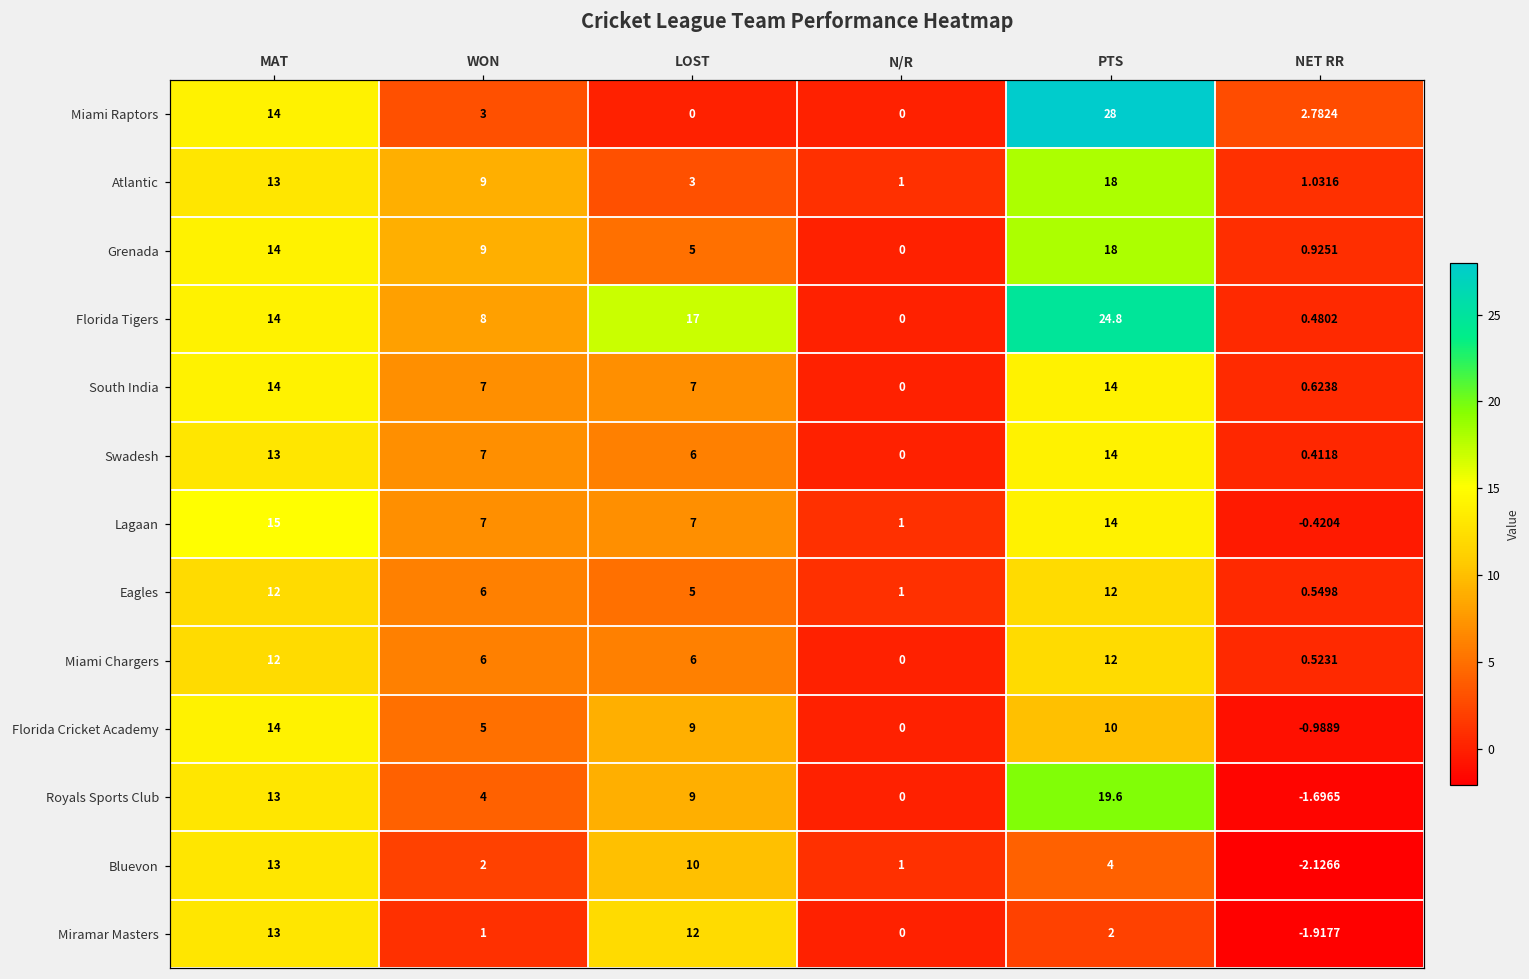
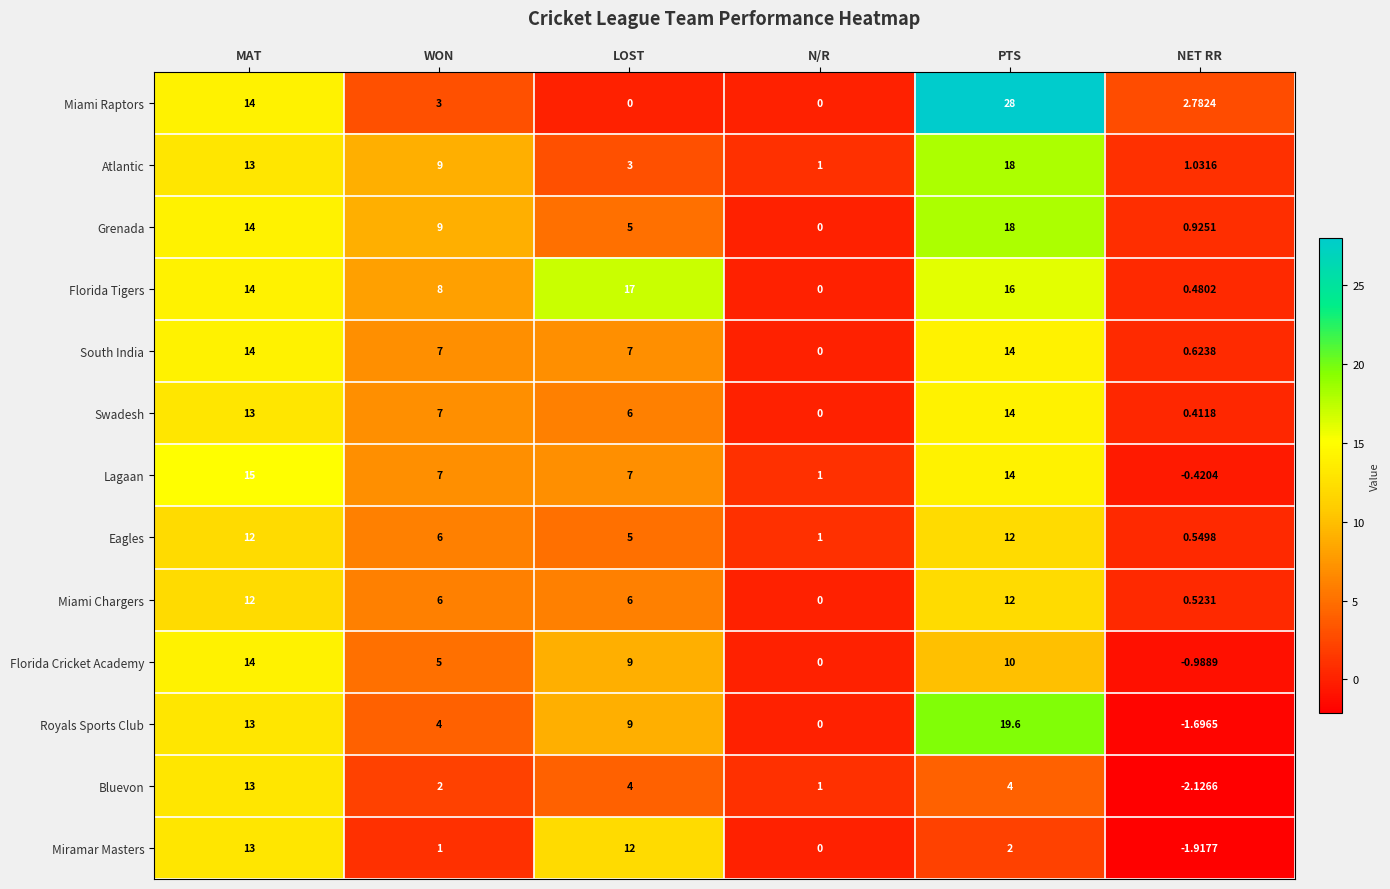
  {
    "Miami Raptors": {
      "MAT": 14,
      "WON": 3,
      "LOST": 0,
      "N/R": 0,
      "PTS": 28,
      "NET RR": 2.7824
    },
    "Atlantic": {
      "MAT": 13,
      "WON": 9,
      "LOST": 3,
      "N/R": 1,
      "PTS": 18,
      "NET RR": 1.0316
    },
    "Grenada": {
      "MAT": 14,
      "WON": 9,
      "LOST": 5,
      "N/R": 0,
      "PTS": 18,
      "NET RR": 0.9251
    },
    "Florida Tigers": {
      "MAT": 14,
      "WON": 8,
      "LOST": 17,
      "N/R": 0,
-     "PTS": 24.8,
+     "PTS": 16,
      "NET RR": 0.4802
    },
    "South India": {
      "MAT": 14,
      "WON": 7,
      "LOST": 7,
      "N/R": 0,
      "PTS": 14,
      "NET RR": 0.6238
    },
    "Swadesh": {
      "MAT": 13,
      "WON": 7,
      "LOST": 6,
      "N/R": 0,
      "PTS": 14,
      "NET RR": 0.4118
    },
    "Lagaan": {
      "MAT": 15,
      "WON": 7,
      "LOST": 7,
      "N/R": 1,
      "PTS": 14,
      "NET RR": -0.4204
    },
    "Eagles": {
      "MAT": 12,
      "WON": 6,
      "LOST": 5,
      "N/R": 1,
      "PTS": 12,
      "NET RR": 0.5498
    },
    "Miami Chargers": {
      "MAT": 12,
      "WON": 6,
      "LOST": 6,
      "N/R": 0,
      "PTS": 12,
      "NET RR": 0.5231
    },
    "Florida Cricket Academy": {
      "MAT": 14,
      "WON": 5,
      "LOST": 9,
      "N/R": 0,
      "PTS": 10,
      "NET RR": -0.9889
    },
    "Royals Sports Club": {
      "MAT": 13,
      "WON": 4,
      "LOST": 9,
      "N/R": 0,
      "PTS": 19.6,
      "NET RR": -1.6965
    },
    "Bluevon": {
      "MAT": 13,
      "WON": 2,
-     "LOST": 10,
+     "LOST": 4,
      "N/R": 1,
      "PTS": 4,
      "NET RR": -2.1266
    },
    "Miramar Masters": {
      "MAT": 13,
      "WON": 1,
      "LOST": 12,
      "N/R": 0,
      "PTS": 2,
      "NET RR": -1.9177
    }
  }
